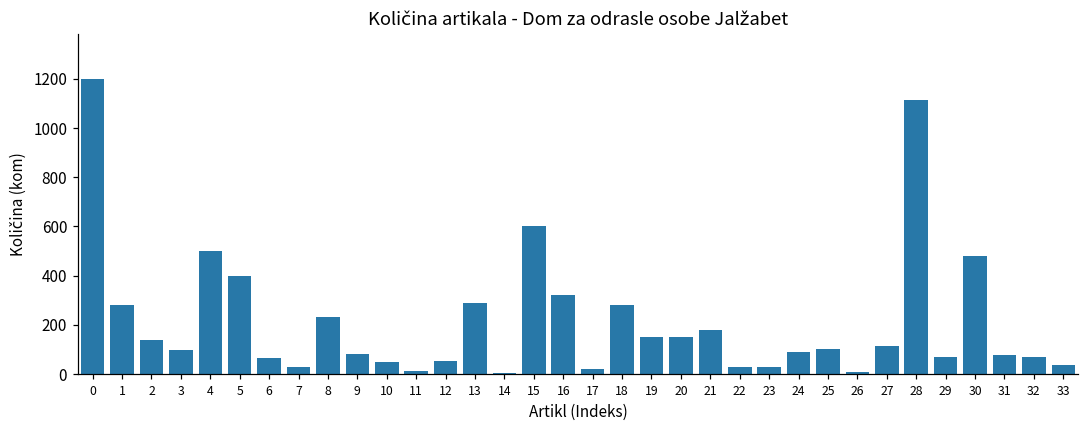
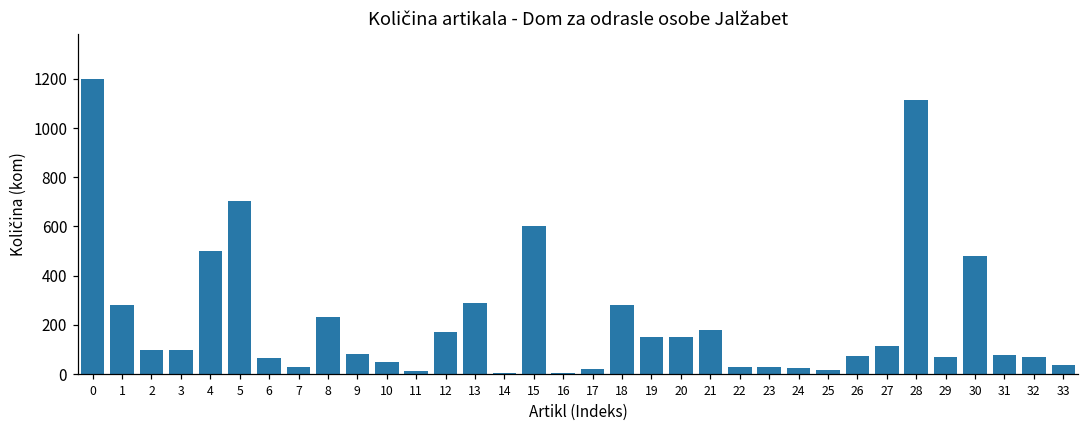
  {
    "0": 1200,
    "1": 280,
-   "2": 140,
+   "2": 100,
    "3": 100,
    "4": 500,
-   "5": 400,
+   "5": 700,
    "6": 70,
    "7": 30,
    "8": 230,
    "9": 80,
    "10": 50,
    "11": 10,
-   "12": 50,
+   "12": 170,
    "13": 290,
    "15": 600,
-   "16": 320,
+   "16": 0,
    "17": 20,
    "18": 280,
    "19": 150,
    "20": 150,
    "21": 180,
    "22": 30,
    "23": 30,
-   "24": 90,
-   "25": 100,
-   "26": 10,
+   "24": 30,
+   "25": 20,
+   "26": 70,
    "27": 120,
    "28": 1120,
    "29": 70,
    "30": 480,
    "31": 80,
    "32": 70,
    "33": 40
  }
